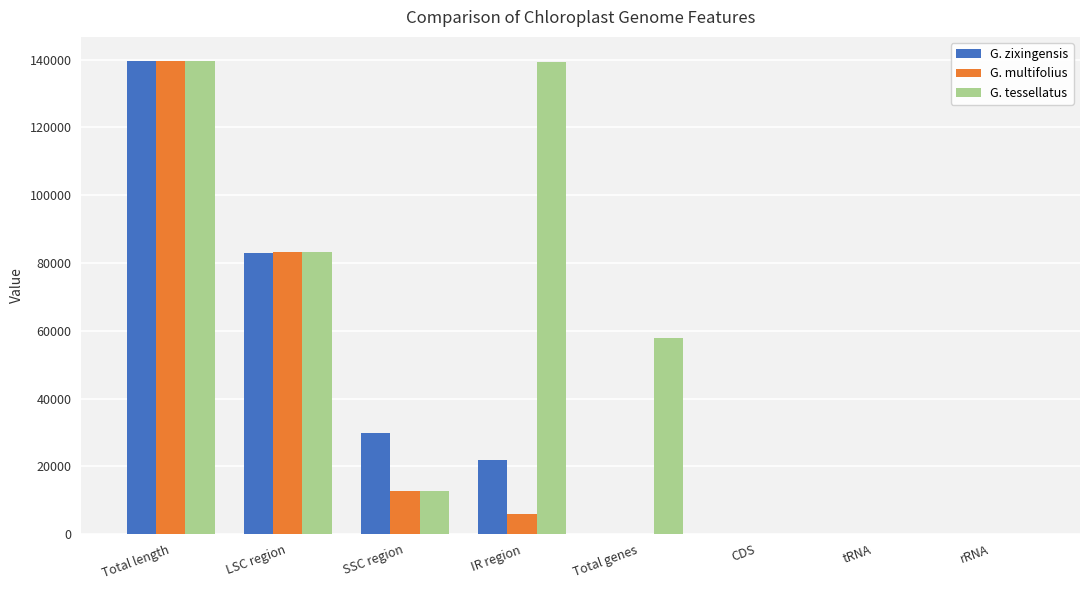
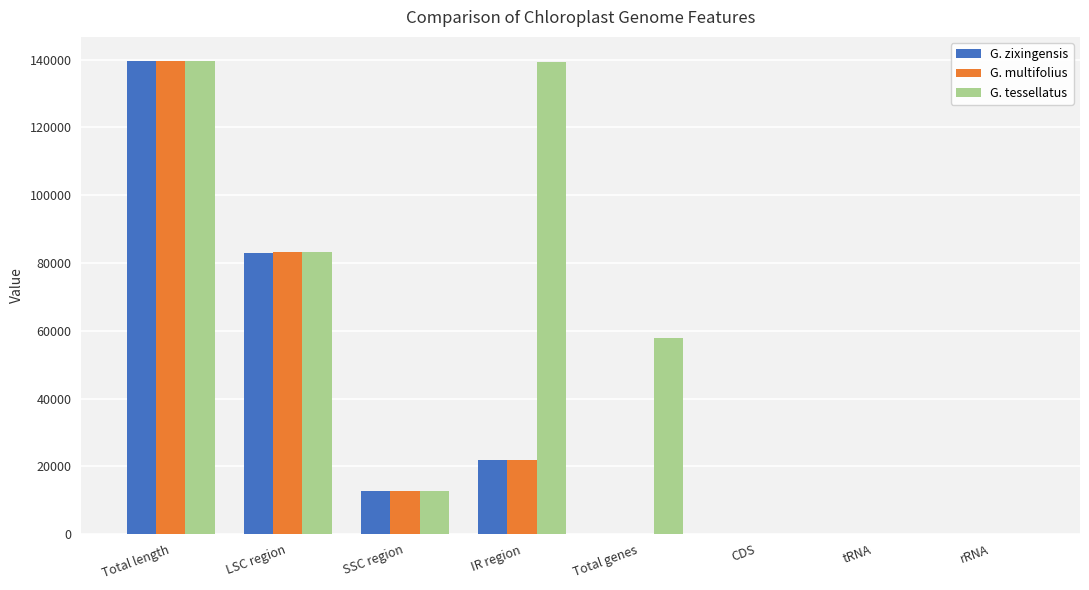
  {
    "G. zixingensis": {
      "Total length": 140000,
      "LSC region": 83000,
-     "SSC region": 30000,
+     "SSC region": 13000,
      "IR region": 22000
    },
    "G. multifolius": {
      "Total length": 140000,
      "LSC region": 83000,
      "SSC region": 13000,
-     "IR region": 6000
+     "IR region": 22000
    },
    "G. tessellatus": {
      "Total length": 140000,
      "LSC region": 83000,
      "SSC region": 13000,
      "IR region": 139000,
      "Total genes": 58000
    }
  }
